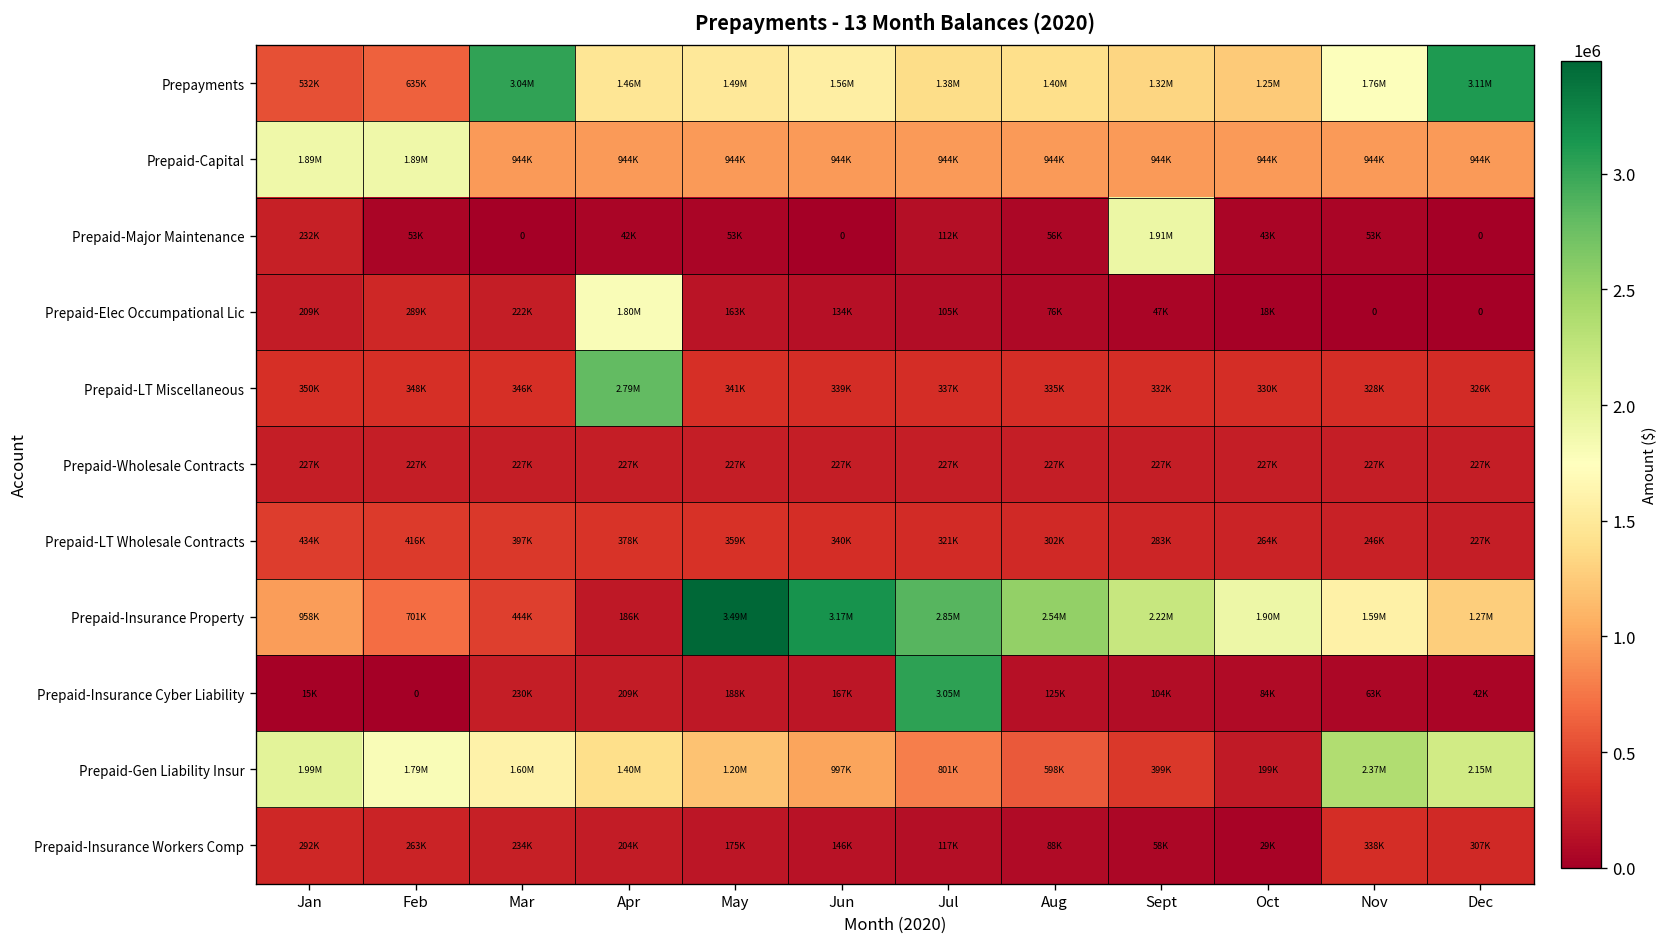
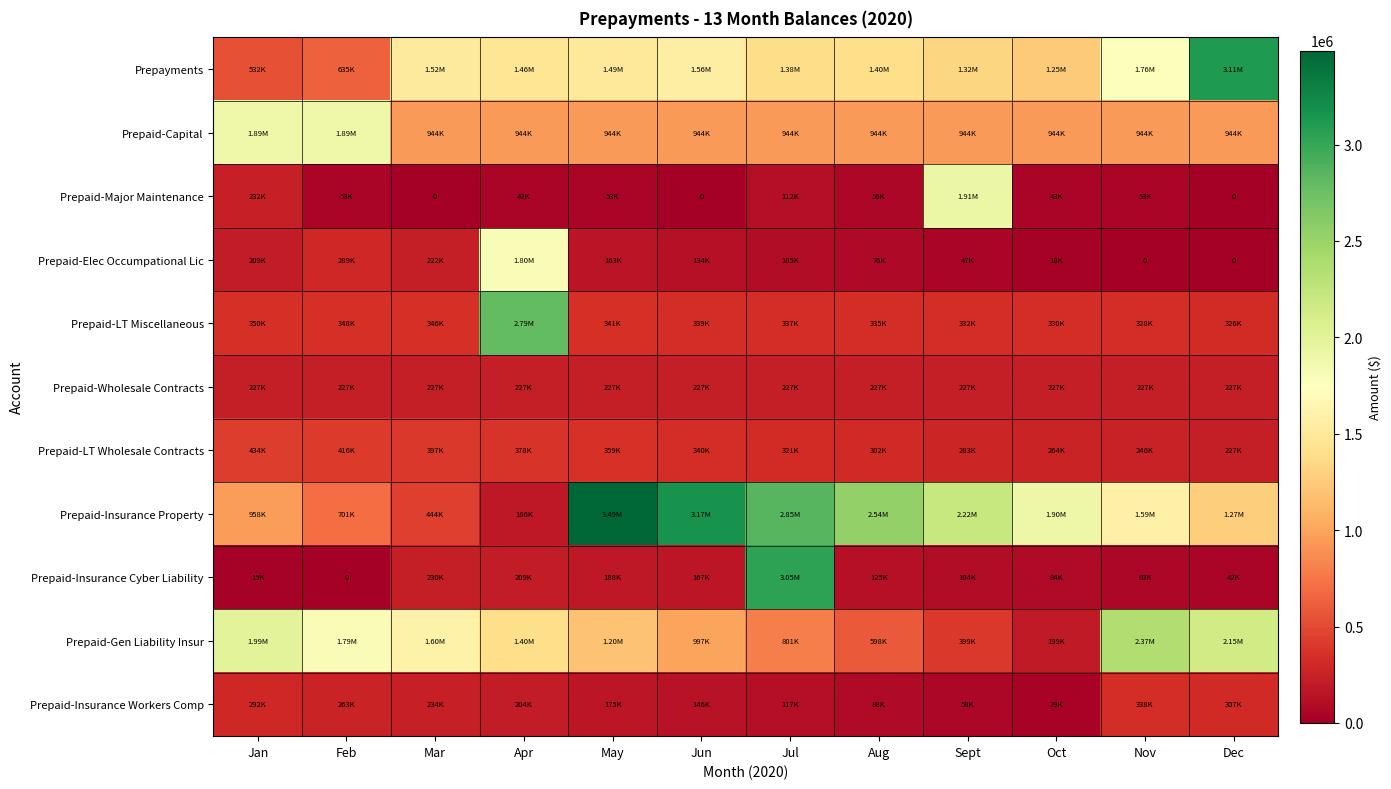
  {
    "Prepayments": {
      "Jan": "532K",
      "Feb": "635K",
-     "Mar": "3.04M",
+     "Mar": "1.52M",
      "Apr": "1.46M",
      "May": "1.49M",
      "Jun": "1.56M",
      "Jul": "1.38M",
      "Aug": "1.40M",
      "Sept": "1.32M",
      "Oct": "1.25M",
      "Nov": "1.76M",
      "Dec": "3.11M"
    },
    "Prepaid-Capital": {
      "Jan": "1.89M",
      "Feb": "1.89M",
      "Mar": "944K",
      "Apr": "944K",
      "May": "944K",
      "Jun": "944K",
      "Jul": "944K",
      "Aug": "944K",
      "Sept": "944K",
      "Oct": "944K",
      "Nov": "944K",
      "Dec": "944K"
    },
    "Prepaid-Major Maintenance": {
      "Jan": "232K",
      "Feb": "53K",
      "Mar": "0",
      "Apr": "42K",
      "May": "53K",
      "Jun": "0",
      "Jul": "112K",
      "Aug": "56K",
      "Sept": "1.91M",
      "Oct": "43K",
      "Nov": "53K",
      "Dec": "0"
    },
    "Prepaid-Elec Occumpational Lic": {
      "Jan": "209K",
      "Feb": "289K",
      "Mar": "222K",
      "Apr": "1.80M",
      "May": "163K",
      "Jun": "134K",
      "Jul": "105K",
      "Aug": "76K",
      "Sept": "47K",
      "Oct": "18K",
      "Nov": "0",
      "Dec": "0"
    },
    "Prepaid-LT Miscellaneous": {
      "Jan": "350K",
      "Feb": "348K",
      "Mar": "346K",
      "Apr": "2.79M",
      "May": "341K",
      "Jun": "339K",
      "Jul": "337K",
      "Aug": "335K",
      "Sept": "332K",
      "Oct": "330K",
      "Nov": "328K",
      "Dec": "326K"
    },
    "Prepaid-Wholesale Contracts": {
      "Jan": "227K",
      "Feb": "227K",
      "Mar": "227K",
      "Apr": "227K",
      "May": "227K",
      "Jun": "227K",
      "Jul": "227K",
      "Aug": "227K",
      "Sept": "227K",
      "Oct": "227K",
      "Nov": "227K",
      "Dec": "227K"
    },
    "Prepaid-LT Wholesale Contracts": {
      "Jan": "434K",
      "Feb": "416K",
      "Mar": "397K",
      "Apr": "378K",
      "May": "359K",
      "Jun": "340K",
      "Jul": "321K",
      "Aug": "302K",
      "Sept": "283K",
      "Oct": "264K",
      "Nov": "246K",
      "Dec": "227K"
    },
    "Prepaid-Insurance Property": {
      "Jan": "958K",
      "Feb": "701K",
      "Mar": "444K",
      "Apr": "186K",
      "May": "3.49M",
      "Jun": "3.17M",
      "Jul": "2.85M",
      "Aug": "2.54M",
      "Sept": "2.22M",
      "Oct": "1.90M",
      "Nov": "1.59M",
      "Dec": "1.27M"
    },
    "Prepaid-Insurance Cyber Liability": {
      "Jan": "15K",
      "Feb": "0",
      "Mar": "230K",
      "Apr": "209K",
      "May": "188K",
      "Jun": "167K",
      "Jul": "3.05M",
      "Aug": "125K",
      "Sept": "104K",
      "Oct": "84K",
      "Nov": "63K",
      "Dec": "42K"
    },
    "Prepaid-Gen Liability Insur": {
      "Jan": "1.99M",
      "Feb": "1.79M",
      "Mar": "1.60M",
      "Apr": "1.40M",
      "May": "1.20M",
      "Jun": "997K",
      "Jul": "801K",
      "Aug": "598K",
      "Sept": "399K",
      "Oct": "199K",
      "Nov": "2.37M",
      "Dec": "2.15M"
    },
    "Prepaid-Insurance Workers Comp": {
      "Jan": "292K",
      "Feb": "263K",
      "Mar": "234K",
      "Apr": "204K",
      "May": "175K",
      "Jun": "146K",
      "Jul": "117K",
      "Aug": "88K",
      "Sept": "58K",
      "Oct": "29K",
      "Nov": "338K",
      "Dec": "307K"
    }
  }
